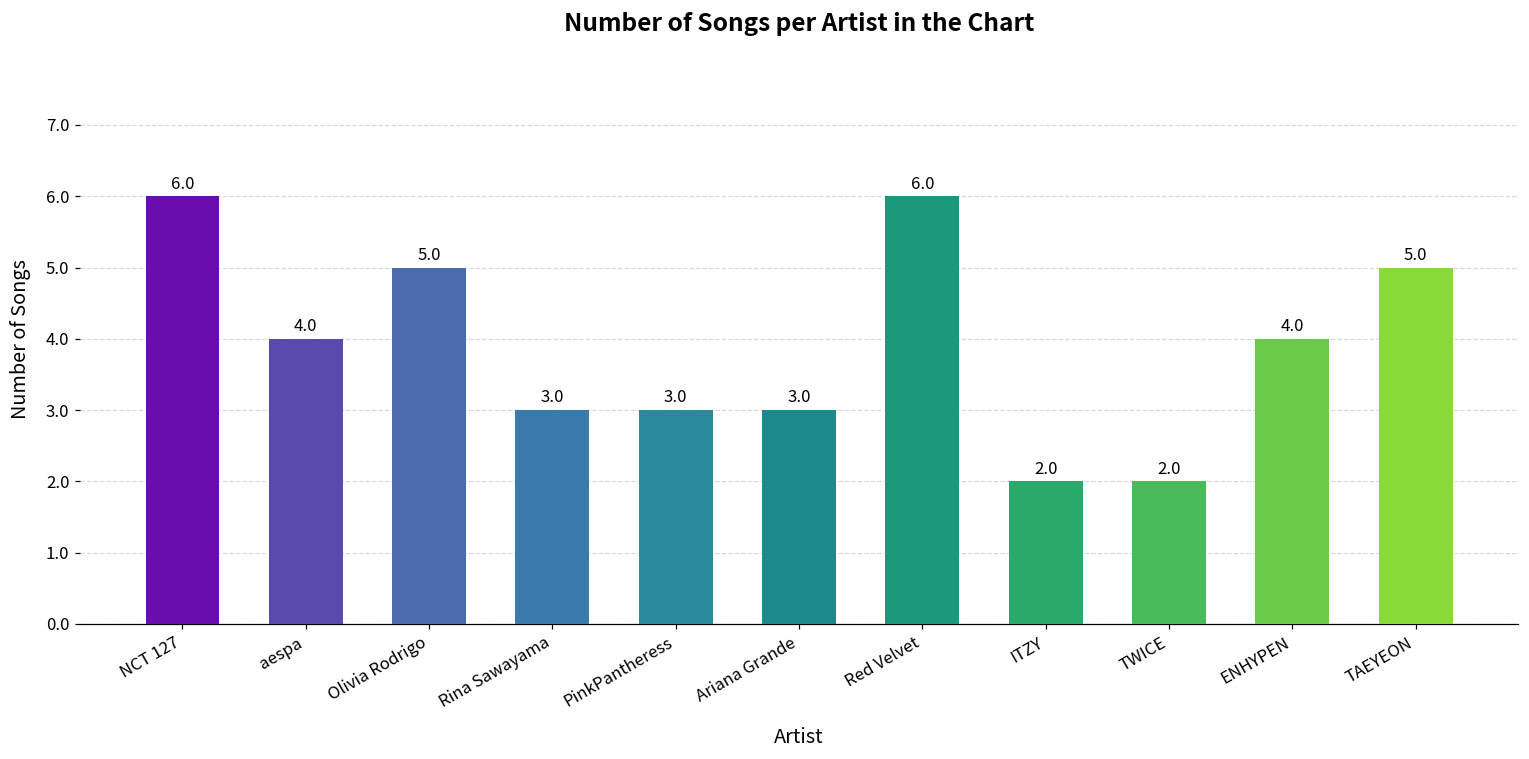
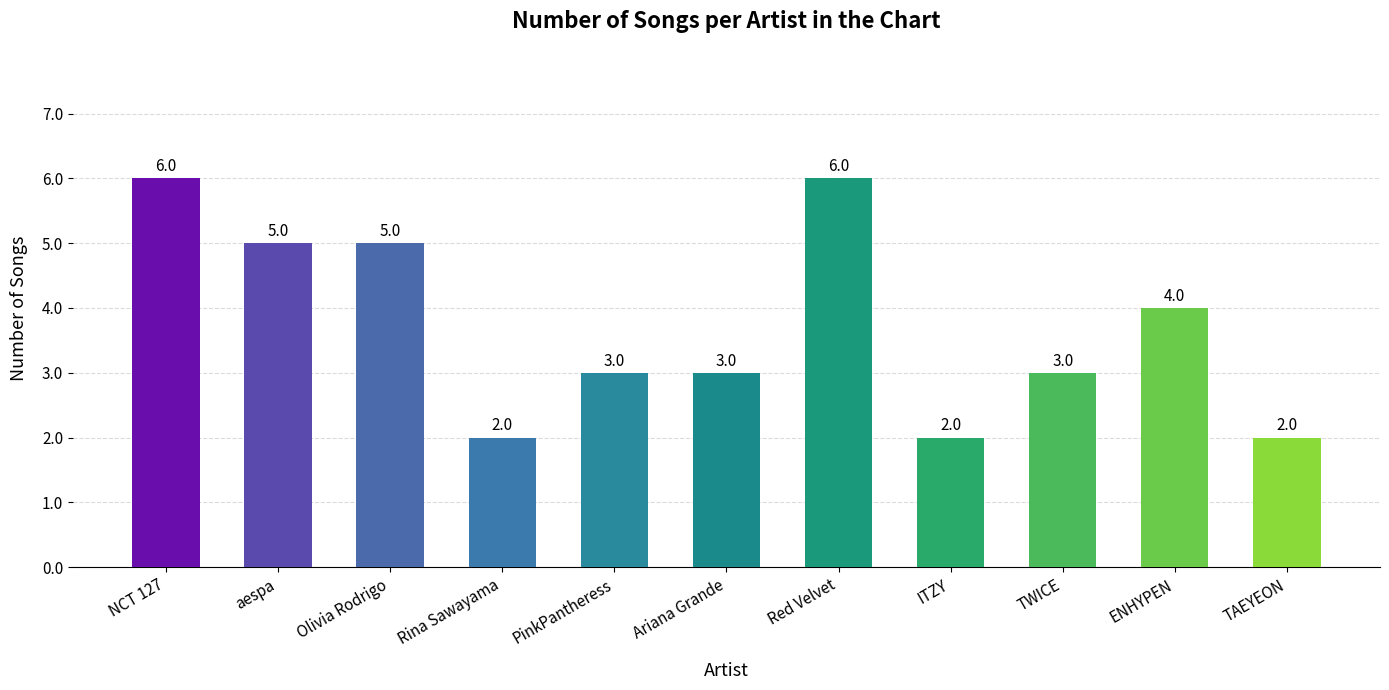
  {
    "NCT 127": 6.0,
-   "aespa": 4.0,
+   "aespa": 5.0,
    "Olivia Rodrigo": 5.0,
-   "Rina Sawayama": 3.0,
+   "Rina Sawayama": 2.0,
    "PinkPantheress": 3.0,
    "Ariana Grande": 3.0,
    "Red Velvet": 6.0,
    "ITZY": 2.0,
-   "TWICE": 2.0,
+   "TWICE": 3.0,
    "ENHYPEN": 4.0,
-   "TAEYEON": 5.0
+   "TAEYEON": 2.0
  }
